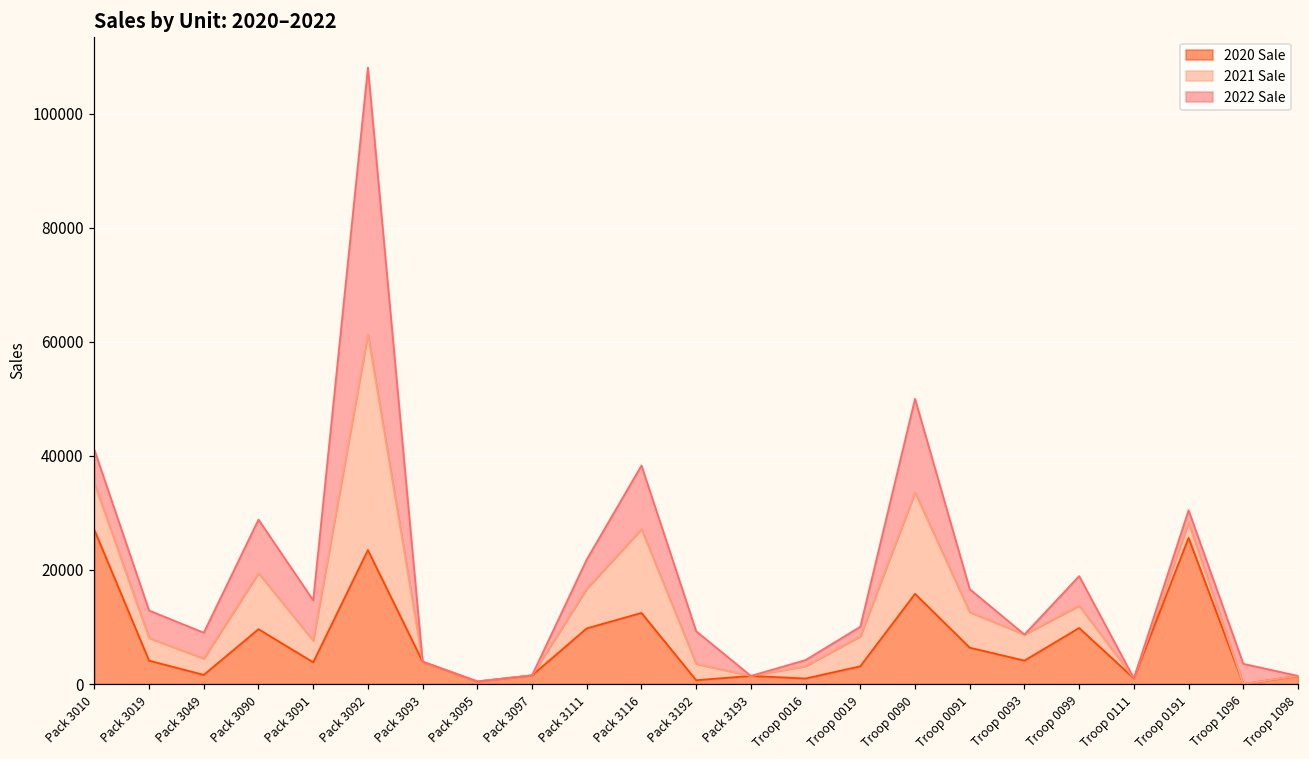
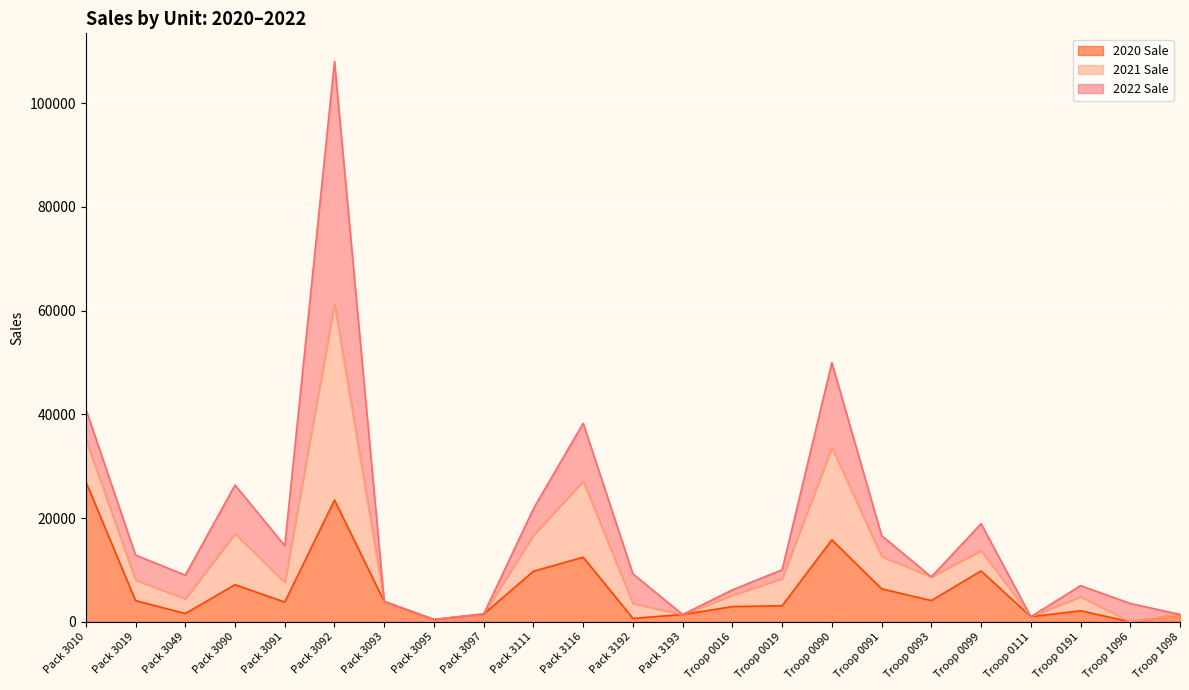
  {
    "2020 Sale": {
      "Pack 3010": 27000,
      "Pack 3019": 4000,
      "Pack 3049": 2000,
-     "Pack 3090": 10000,
+     "Pack 3090": 7000,
      "Pack 3091": 4000,
      "Pack 3092": 23000,
      "Pack 3111": 10000,
      "Pack 3116": 12000,
      "Pack 3192": 1000,
-     "Troop 0016": 1000,
+     "Troop 0016": 3000,
      "Troop 0019": 3000,
      "Troop 0090": 16000,
      "Troop 0091": 6000,
      "Troop 0093": 4000,
      "Troop 0099": 10000,
-     "Troop 0191": 26000
+     "Troop 0191": 2000
    }
  }
